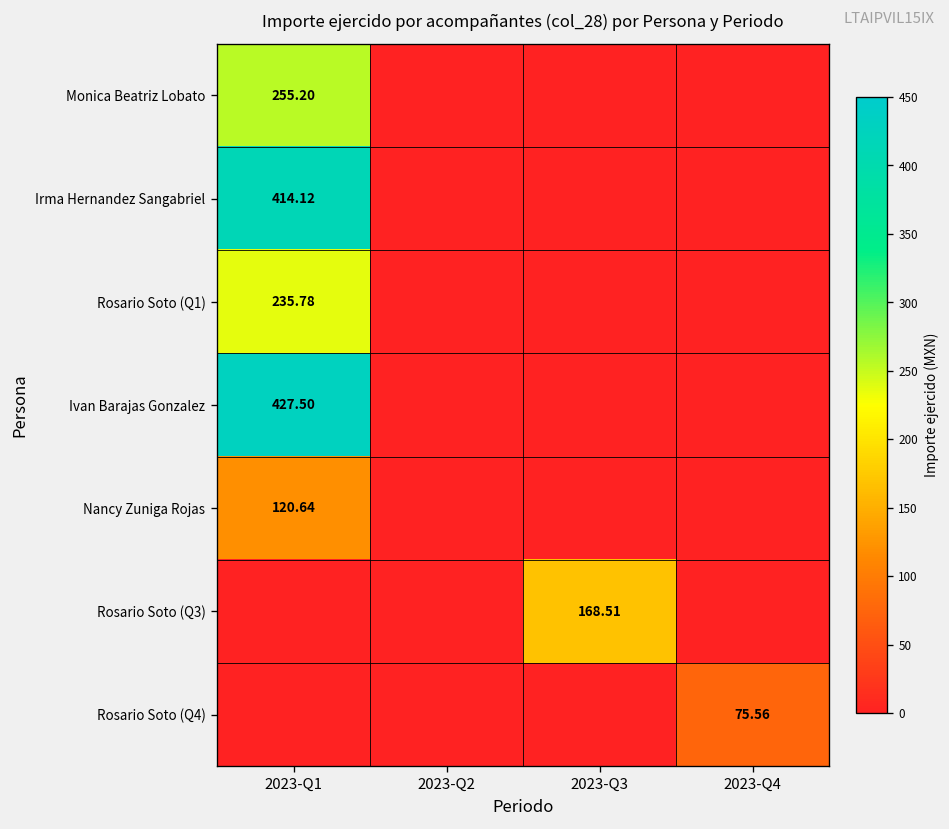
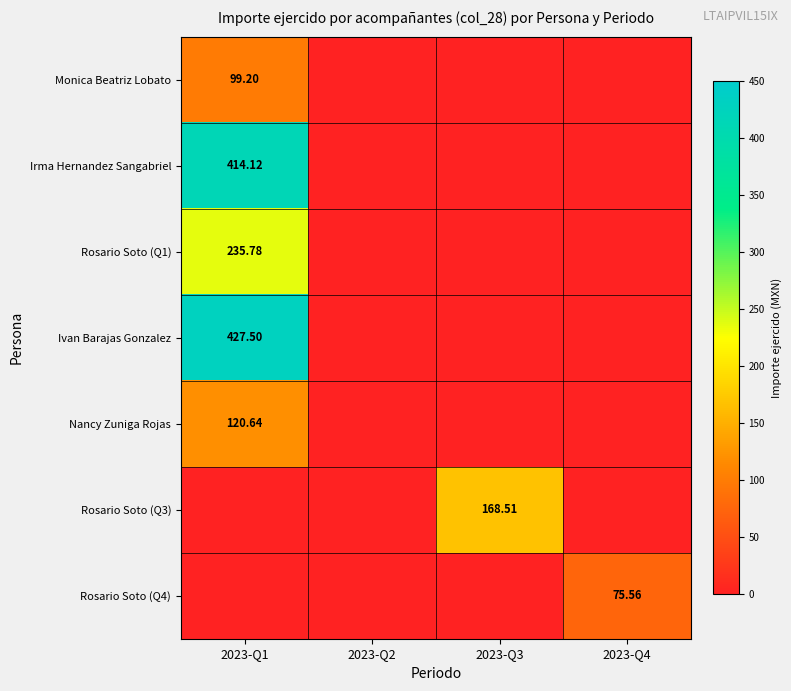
  {
    "Monica Beatriz Lobato": {
-     "2023-Q1": 255.20
+     "2023-Q1": 99.20
    },
    "Irma Hernandez Sangabriel": {
      "2023-Q1": 414.12
    },
    "Rosario Soto (Q1)": {
      "2023-Q1": 235.78
    },
    "Ivan Barajas Gonzalez": {
      "2023-Q1": 427.50
    },
    "Nancy Zuniga Rojas": {
      "2023-Q1": 120.64
    },
    "Rosario Soto (Q3)": {
      "2023-Q3": 168.51
    },
    "Rosario Soto (Q4)": {
      "2023-Q4": 75.56
    }
  }
